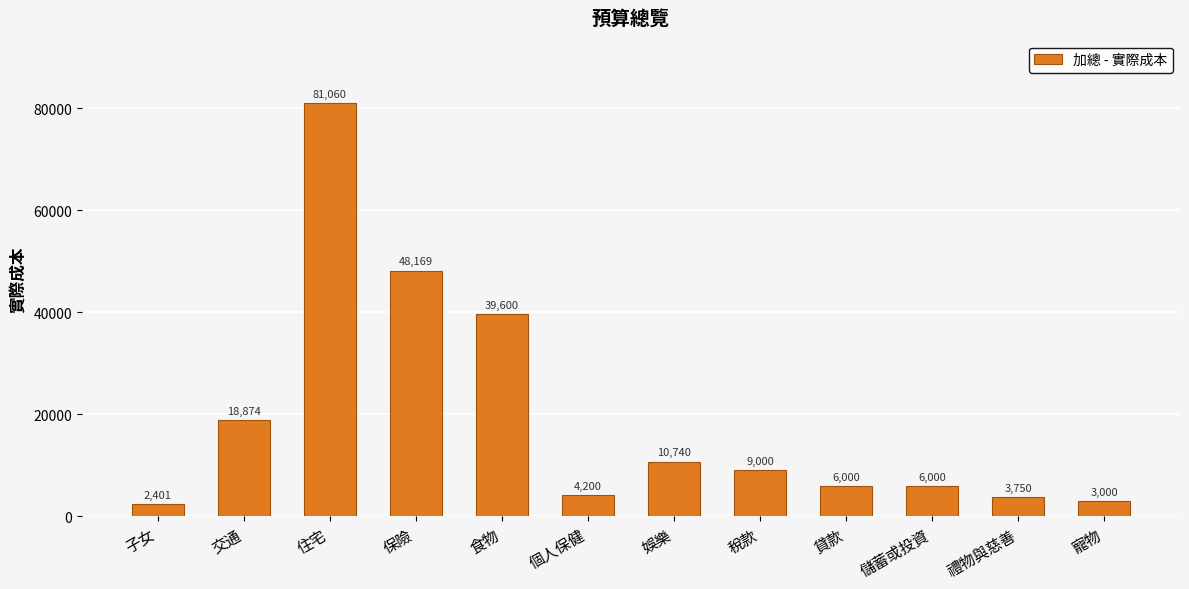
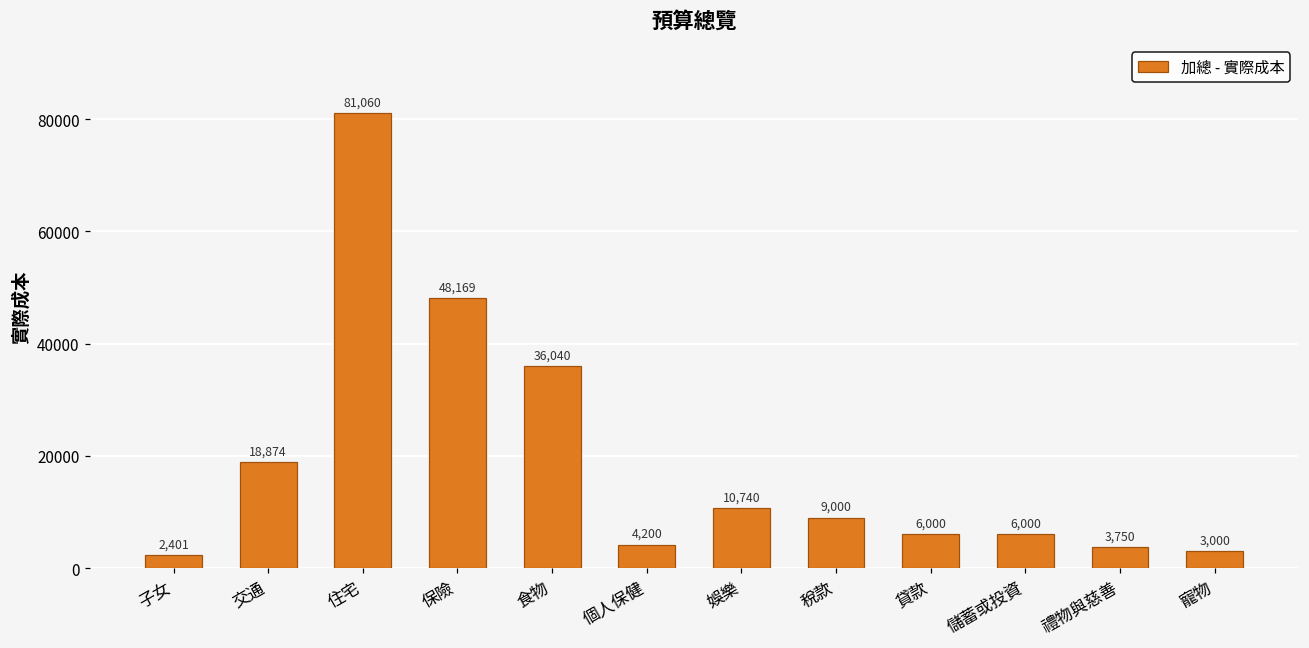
  {
    "子女": "2,401",
    "交通": "18,874",
    "住宅": "81,060",
    "保險": "48,169",
-   "食物": "39,600",
+   "食物": "36,040",
    "個人保健": "4,200",
    "娛樂": "10,740",
    "稅款": "9,000",
    "貸款": "6,000",
    "儲蓄或投資": "6,000",
    "禮物與慈善": "3,750",
    "寵物": "3,000"
  }
